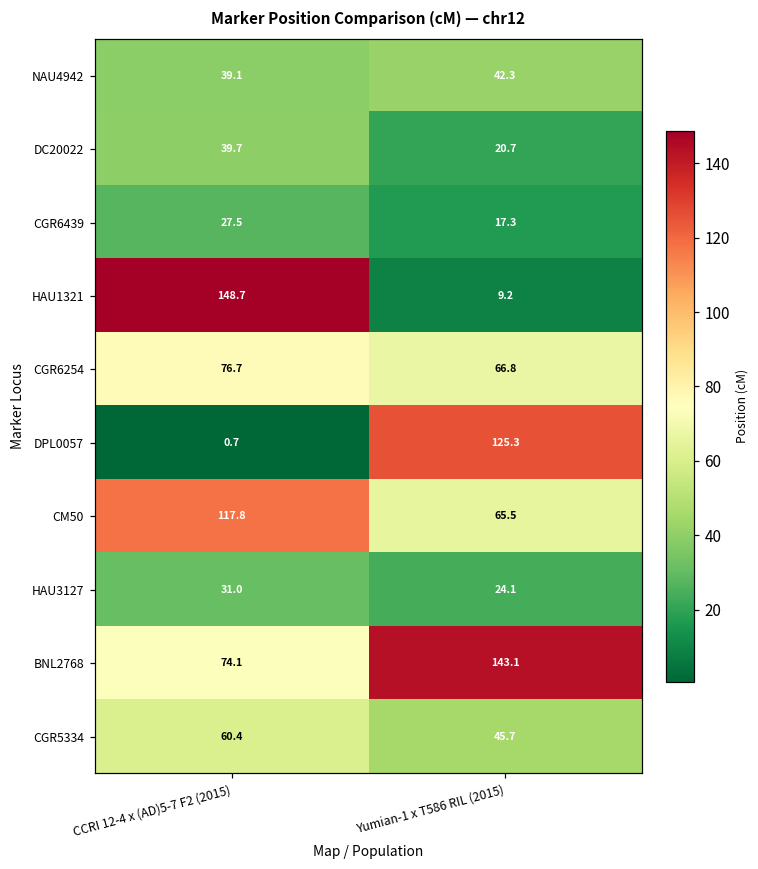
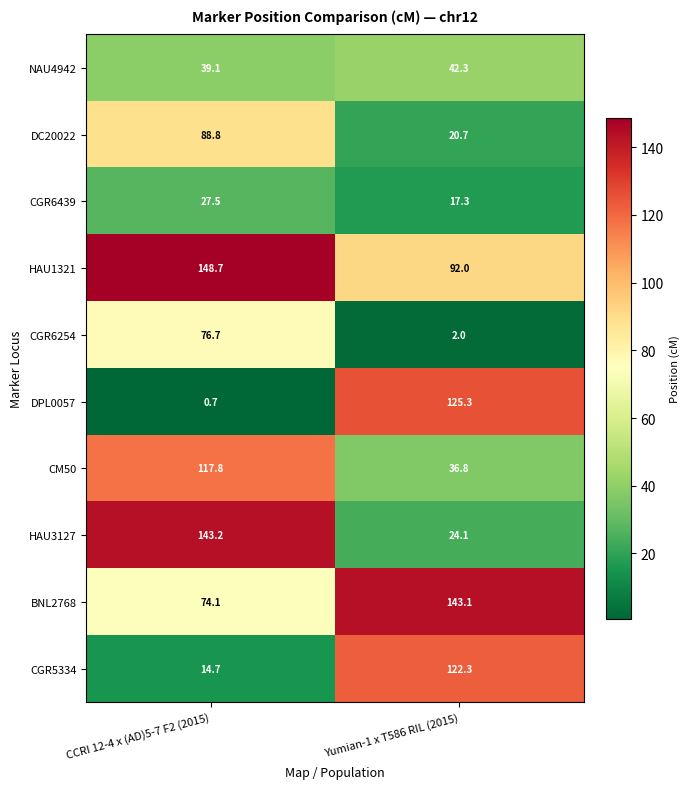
  {
    "NAU4942": {
      "CCRI 12-4 x (AD)5-7 F2 (2015)": 39.1,
      "Yumian-1 x T586 RIL (2015)": 42.3
    },
    "DC20022": {
-     "CCRI 12-4 x (AD)5-7 F2 (2015)": 39.7,
+     "CCRI 12-4 x (AD)5-7 F2 (2015)": 88.8,
      "Yumian-1 x T586 RIL (2015)": 20.7
    },
    "CGR6439": {
      "CCRI 12-4 x (AD)5-7 F2 (2015)": 27.5,
      "Yumian-1 x T586 RIL (2015)": 17.3
    },
    "HAU1321": {
      "CCRI 12-4 x (AD)5-7 F2 (2015)": 148.7,
-     "Yumian-1 x T586 RIL (2015)": 9.2
+     "Yumian-1 x T586 RIL (2015)": 92.0
    },
    "CGR6254": {
      "CCRI 12-4 x (AD)5-7 F2 (2015)": 76.7,
-     "Yumian-1 x T586 RIL (2015)": 66.8
+     "Yumian-1 x T586 RIL (2015)": 2.0
    },
    "DPL0057": {
      "CCRI 12-4 x (AD)5-7 F2 (2015)": 0.7,
      "Yumian-1 x T586 RIL (2015)": 125.3
    },
    "CM50": {
      "CCRI 12-4 x (AD)5-7 F2 (2015)": 117.8,
-     "Yumian-1 x T586 RIL (2015)": 65.5
+     "Yumian-1 x T586 RIL (2015)": 36.8
    },
    "HAU3127": {
-     "CCRI 12-4 x (AD)5-7 F2 (2015)": 31.0,
+     "CCRI 12-4 x (AD)5-7 F2 (2015)": 143.2,
      "Yumian-1 x T586 RIL (2015)": 24.1
    },
    "BNL2768": {
      "CCRI 12-4 x (AD)5-7 F2 (2015)": 74.1,
      "Yumian-1 x T586 RIL (2015)": 143.1
    },
    "CGR5334": {
-     "CCRI 12-4 x (AD)5-7 F2 (2015)": 60.4,
-     "Yumian-1 x T586 RIL (2015)": 45.7
+     "CCRI 12-4 x (AD)5-7 F2 (2015)": 14.7,
+     "Yumian-1 x T586 RIL (2015)": 122.3
    }
  }
